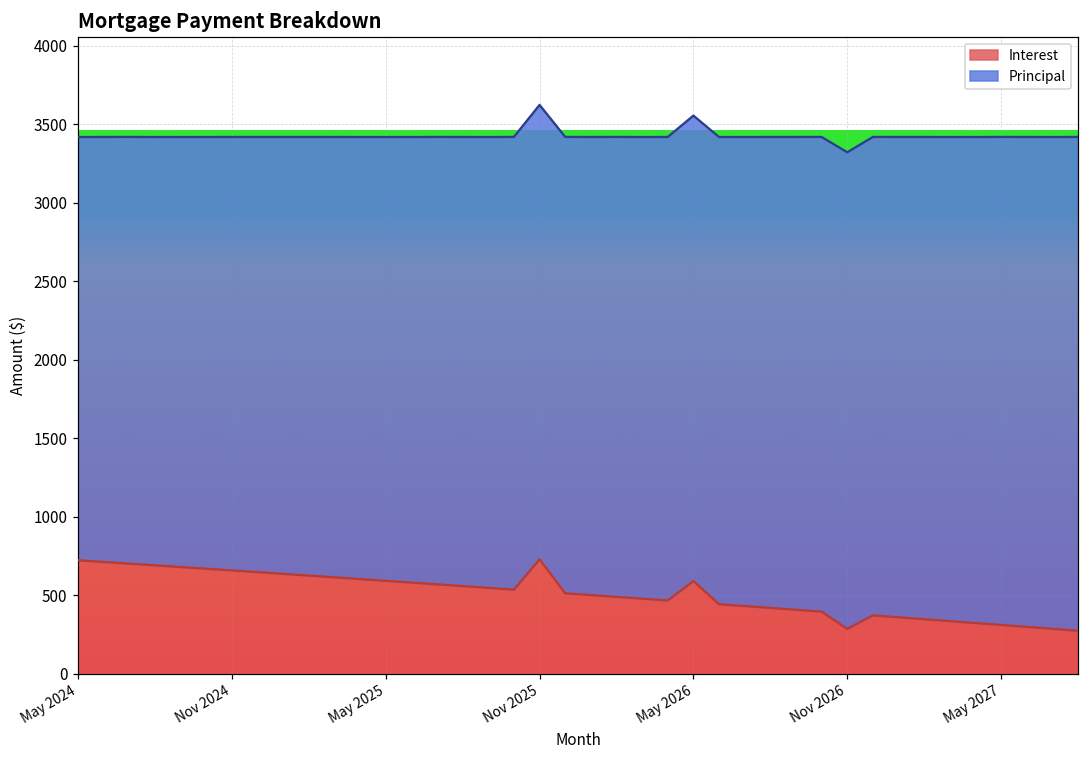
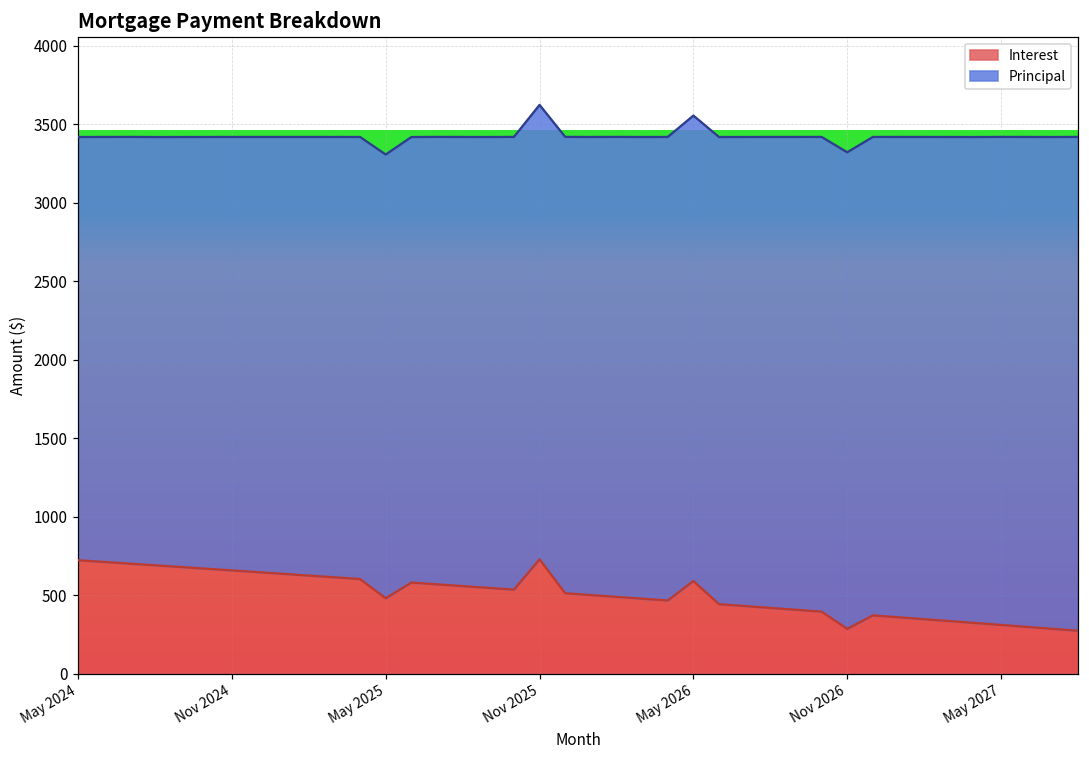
  {
    "Interest": {
      "May 2024": 720,
      "Nov 2024": 660,
-     "May 2025": 590,
+     "May 2025": 480,
      "Nov 2025": 730,
      "May 2026": 590,
      "Nov 2026": 280,
      "May 2027": 310
    },
    "Principal": {
      "May 2024": 2700,
      "Nov 2024": 2760,
      "May 2025": 2830,
      "Nov 2025": 2900,
      "May 2026": 2970,
      "Nov 2026": 3040,
      "May 2027": 3110
    }
  }
